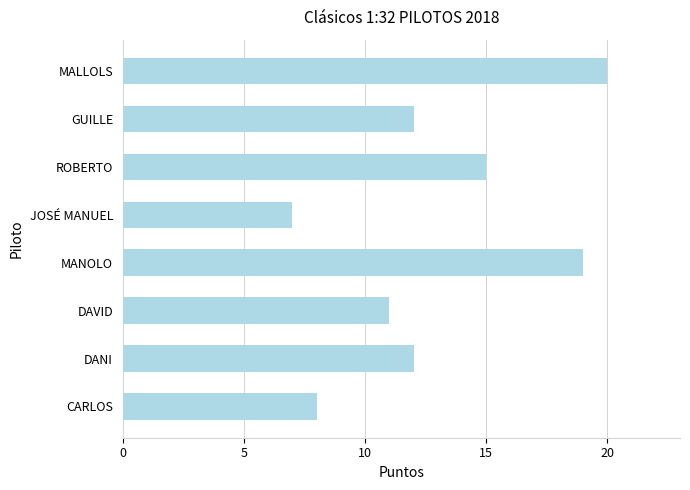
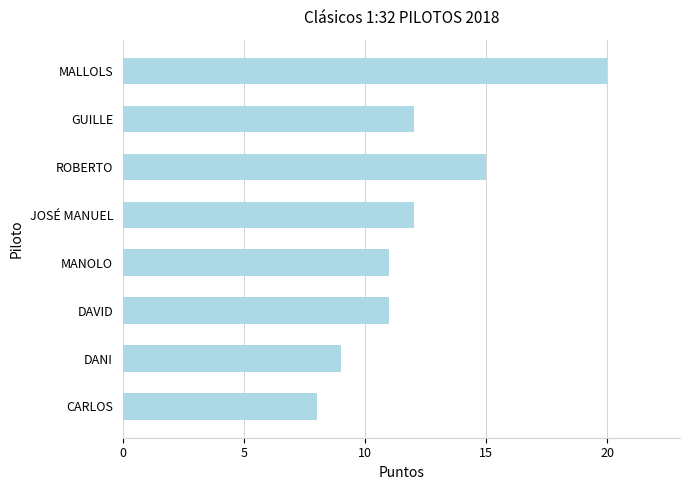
  {
    "MALLOLS": 20,
    "GUILLE": 12,
    "ROBERTO": 15,
-   "JOSÉ MANUEL": 7,
-   "MANOLO": 19,
+   "JOSÉ MANUEL": 12,
+   "MANOLO": 11,
    "DAVID": 11,
-   "DANI": 12,
+   "DANI": 9,
    "CARLOS": 8
  }
